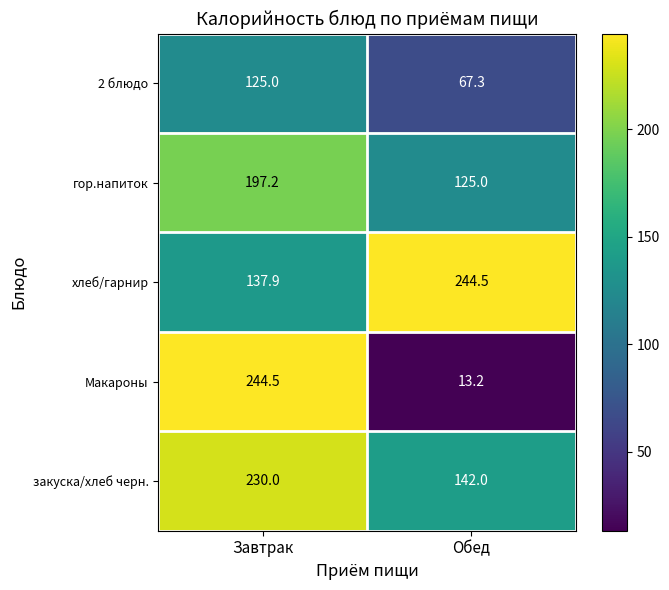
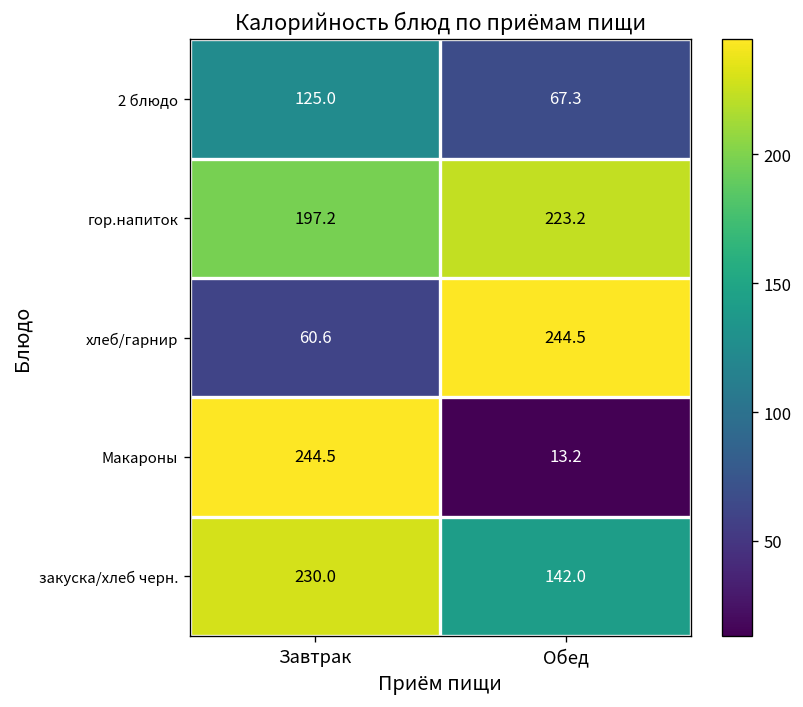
  {
    "2 блюдо": {
      "Завтрак": 125.0,
      "Обед": 67.3
    },
    "гор.напиток": {
      "Завтрак": 197.2,
-     "Обед": 125.0
+     "Обед": 223.2
    },
    "хлеб/гарнир": {
-     "Завтрак": 137.9,
+     "Завтрак": 60.6,
      "Обед": 244.5
    },
    "Макароны": {
      "Завтрак": 244.5,
      "Обед": 13.2
    },
    "закуска/хлеб черн.": {
      "Завтрак": 230.0,
      "Обед": 142.0
    }
  }
